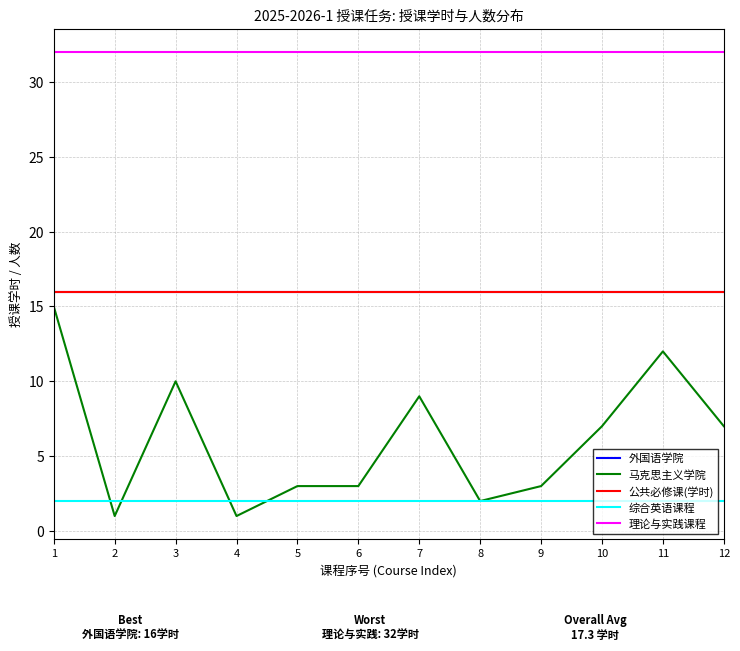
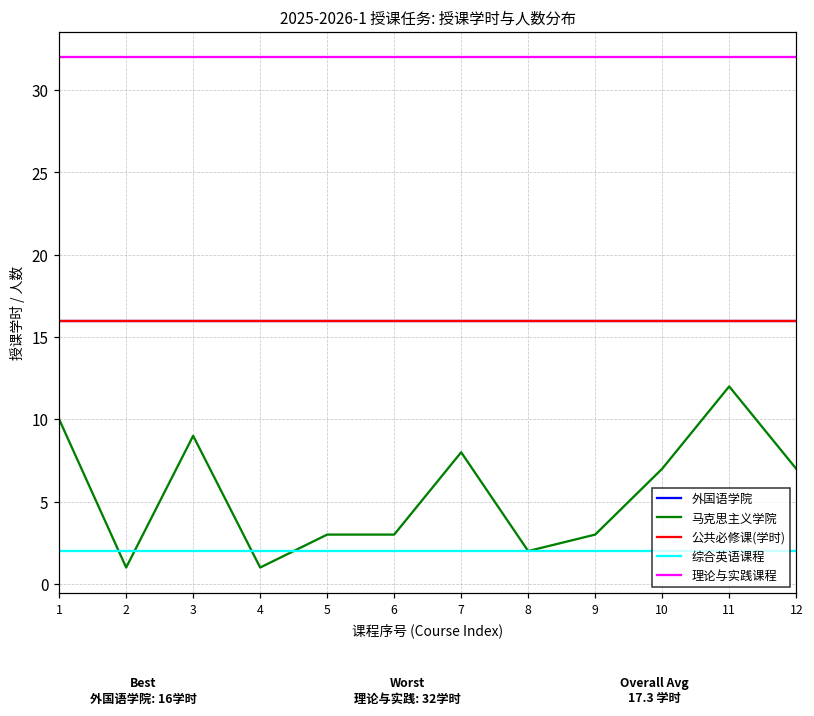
  {
    "公共必修课(学时)": {
      "1": 16,
      "2": 16,
      "3": 16,
      "4": 16,
      "5": 16,
      "6": 16,
      "7": 16,
      "8": 16,
      "9": 16,
      "10": 16,
      "11": 16,
      "12": 16
    },
    "马克思主义学院": {
-     "1": 15,
+     "1": 10,
      "2": 1,
-     "3": 10,
+     "3": 9,
      "4": 1,
      "5": 3,
      "6": 3,
-     "7": 9,
+     "7": 8,
      "9": 3,
      "10": 7,
      "11": 12,
      "12": 7
    },
    "综合英语课程": {
      "1": 2,
      "2": 2,
      "3": 2,
      "4": 2,
      "5": 2,
      "6": 2,
      "7": 2,
      "9": 2,
      "12": 2
    },
    "理论与实践课程": {
      "1": 32,
      "2": 32,
      "3": 32,
      "4": 32,
      "5": 32,
      "6": 32,
      "7": 32,
      "8": 32,
      "9": 32,
      "10": 32,
      "11": 32,
      "12": 32
    }
  }
